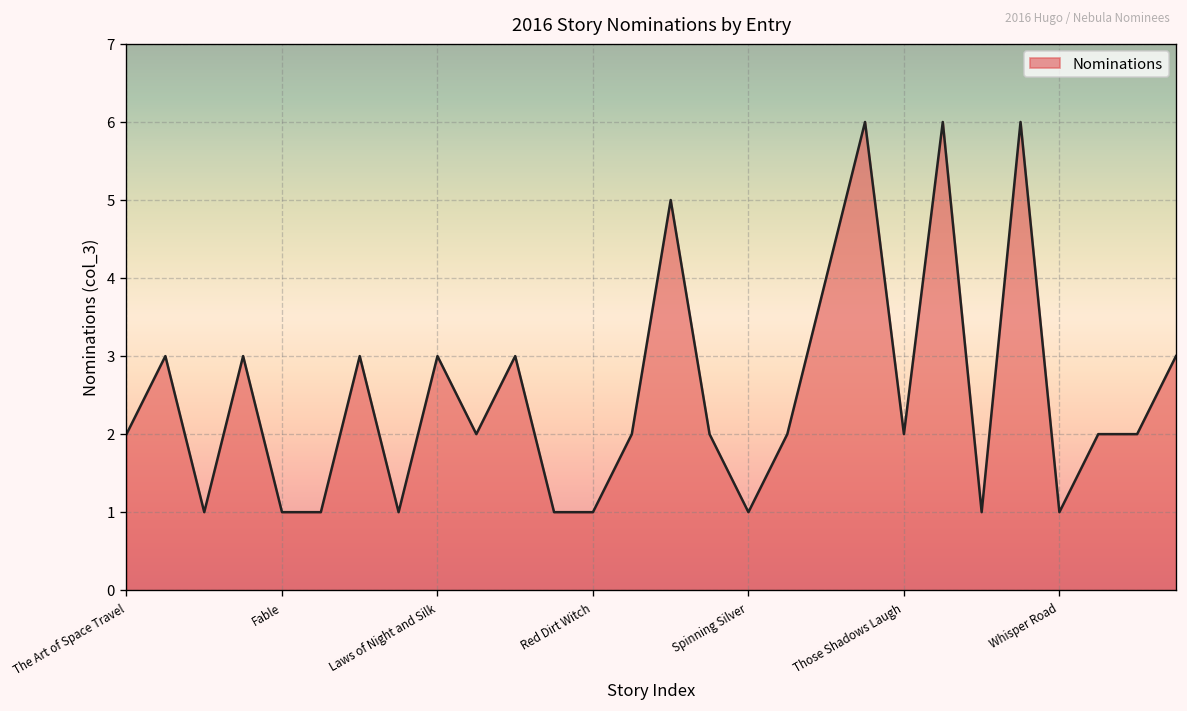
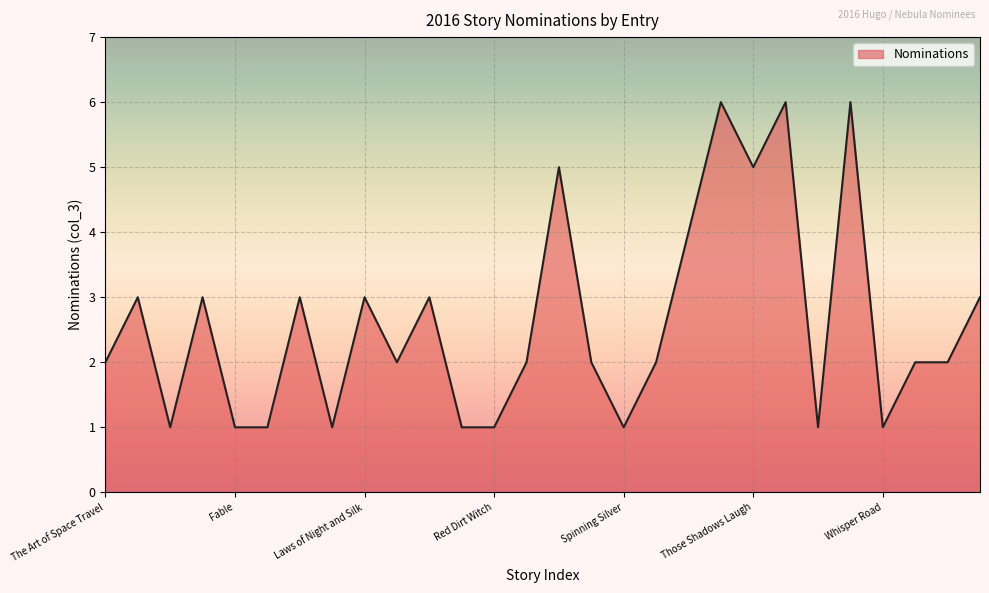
  {
    "The Art of Space Travel": 2,
    "Fable": 1,
    "Laws of Night and Silk": 3,
    "Red Dirt Witch": 1,
    "Spinning Silver": 1,
-   "Those Shadows Laugh": 2,
+   "Those Shadows Laugh": 5,
    "Whisper Road": 1
  }
